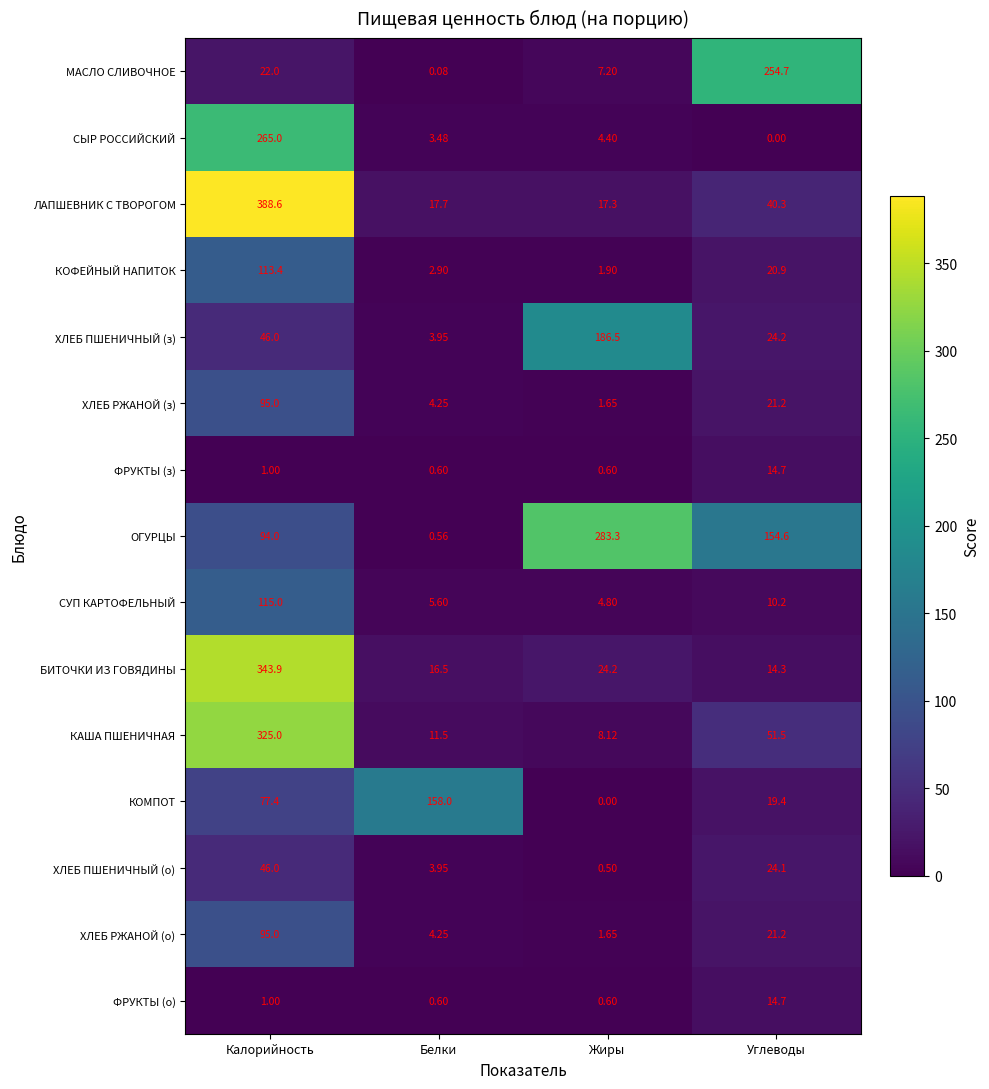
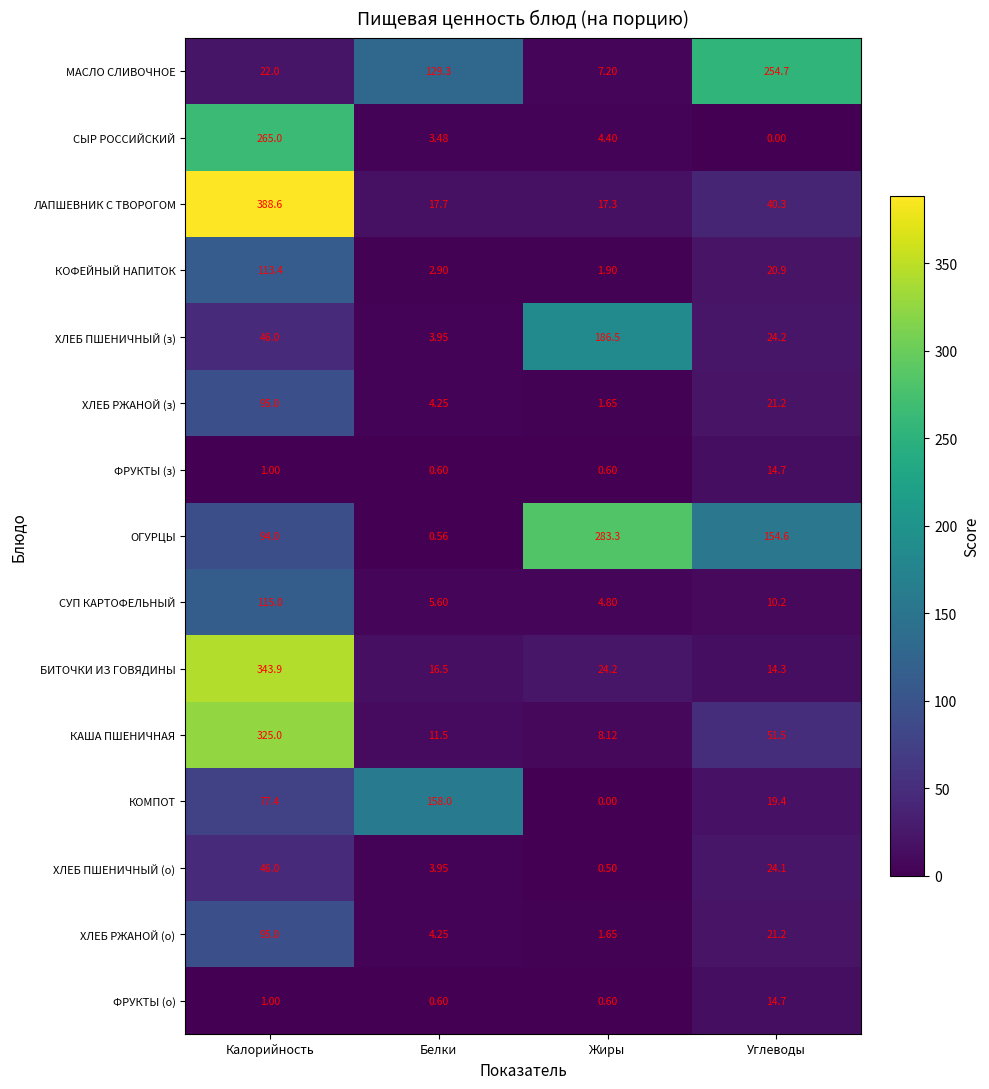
  {
    "МАСЛО СЛИВОЧНОЕ": {
      "Калорийность": 22.0,
-     "Белки": 0.08,
+     "Белки": 129.3,
      "Жиры": 7.20,
      "Углеводы": 254.7
    },
    "СЫР РОССИЙСКИЙ": {
      "Калорийность": 265.0,
      "Белки": 3.48,
      "Жиры": 4.40,
      "Углеводы": 0.00
    },
    "ЛАПШЕВНИК С ТВОРОГОМ": {
      "Калорийность": 388.6,
      "Белки": 17.7,
      "Жиры": 17.3,
      "Углеводы": 40.3
    },
    "КОФЕЙНЫЙ НАПИТОК": {
      "Калорийность": 113.4,
      "Белки": 2.90,
      "Жиры": 1.90,
      "Углеводы": 20.9
    },
    "ХЛЕБ ПШЕНИЧНЫЙ (з)": {
      "Калорийность": 46.0,
      "Белки": 3.95,
      "Жиры": 186.5,
      "Углеводы": 24.2
    },
    "ХЛЕБ РЖАНОЙ (з)": {
      "Калорийность": 95.0,
      "Белки": 4.25,
      "Жиры": 1.65,
      "Углеводы": 21.2
    },
    "ФРУКТЫ (з)": {
      "Калорийность": 1.00,
      "Белки": 0.60,
      "Жиры": 0.60,
      "Углеводы": 14.7
    },
    "ОГУРЦЫ": {
      "Калорийность": 94.0,
      "Белки": 0.56,
      "Жиры": 283.3,
      "Углеводы": 154.6
    },
    "СУП КАРТОФЕЛЬНЫЙ": {
      "Калорийность": 115.0,
      "Белки": 5.60,
      "Жиры": 4.80,
      "Углеводы": 10.2
    },
    "БИТОЧКИ ИЗ ГОВЯДИНЫ": {
      "Калорийность": 343.9,
      "Белки": 16.5,
      "Жиры": 24.2,
      "Углеводы": 14.3
    },
    "КАША ПШЕНИЧНАЯ": {
      "Калорийность": 325.0,
      "Белки": 11.5,
      "Жиры": 8.12,
      "Углеводы": 51.5
    },
    "КОМПОТ": {
      "Калорийность": 77.4,
      "Белки": 158.0,
      "Жиры": 0.00,
      "Углеводы": 19.4
    },
    "ХЛЕБ ПШЕНИЧНЫЙ (о)": {
      "Калорийность": 46.0,
      "Белки": 3.95,
      "Жиры": 0.50,
      "Углеводы": 24.1
    },
    "ХЛЕБ РЖАНОЙ (о)": {
      "Калорийность": 95.0,
      "Белки": 4.25,
      "Жиры": 1.65,
      "Углеводы": 21.2
    },
    "ФРУКТЫ (о)": {
      "Калорийность": 1.00,
      "Белки": 0.60,
      "Жиры": 0.60,
      "Углеводы": 14.7
    }
  }
